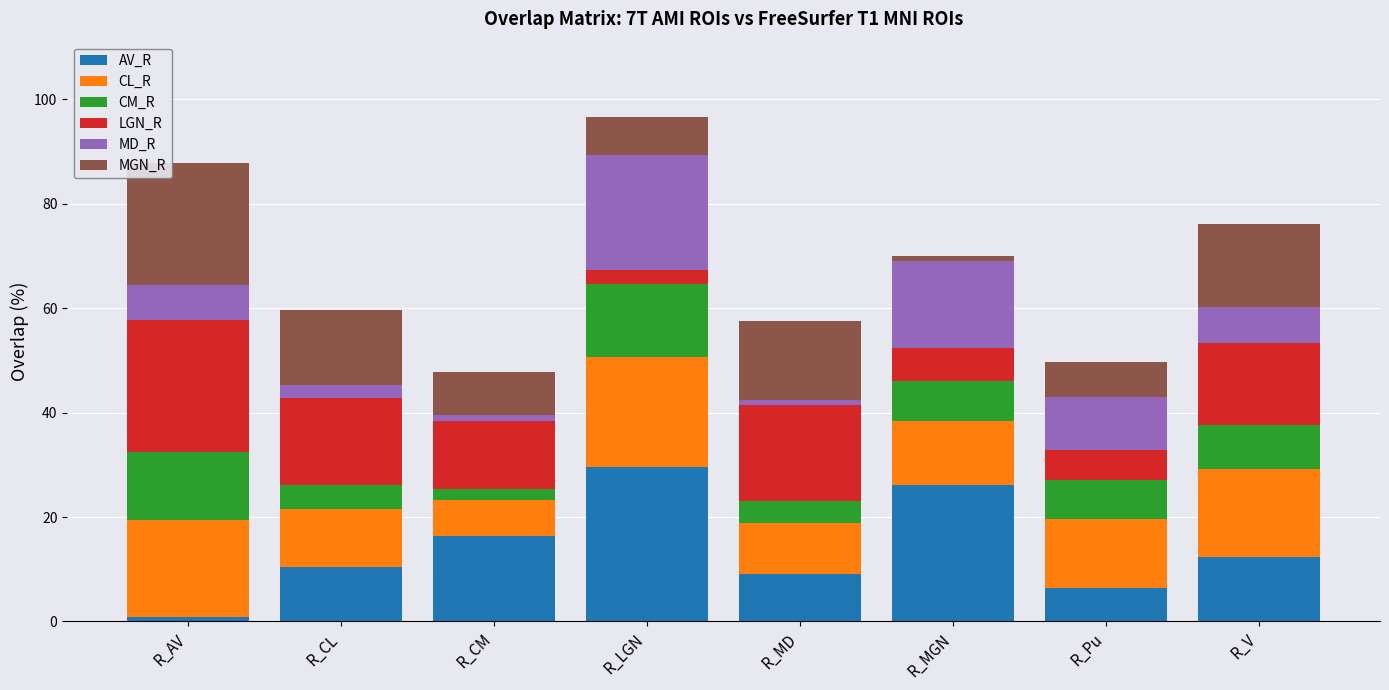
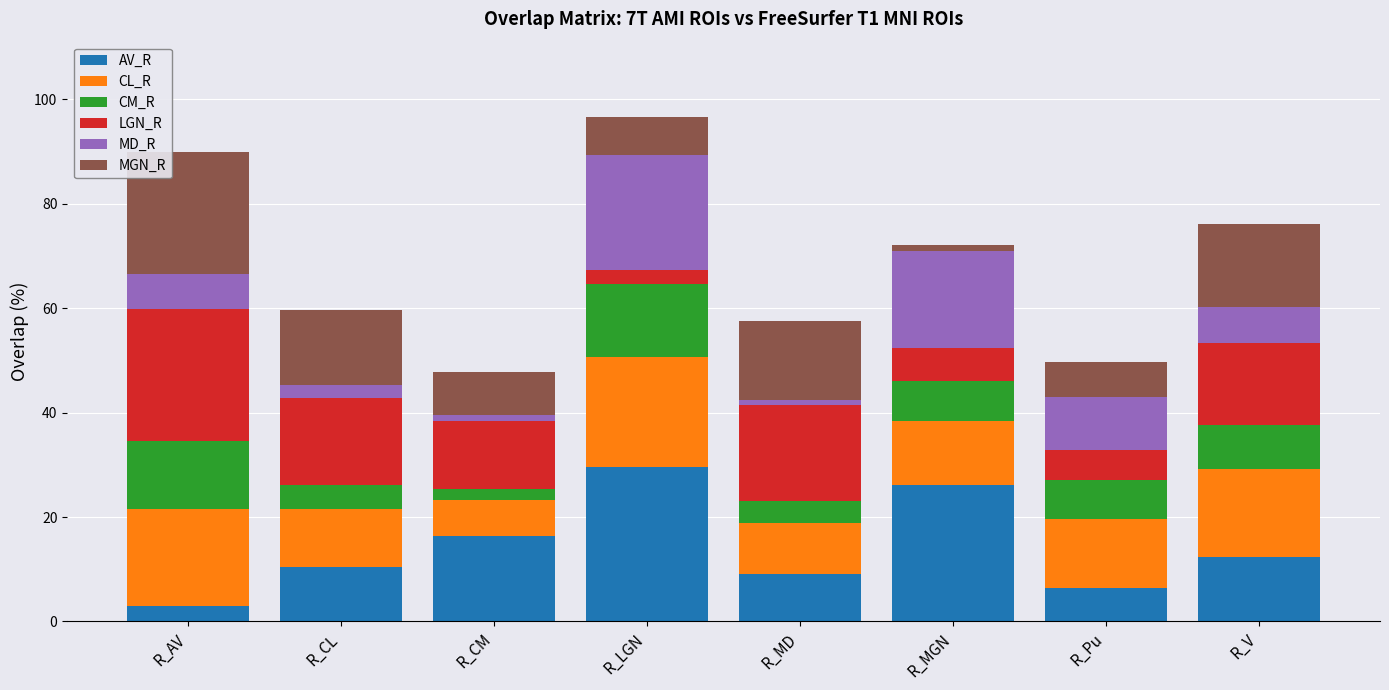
  {
    "AV_R": {
-     "R_AV": 1,
+     "R_AV": 3,
      "R_CL": 10,
      "R_CM": 16,
      "R_LGN": 30,
      "R_MD": 9,
      "R_MGN": 26,
      "R_Pu": 6,
      "R_V": 12
    },
    "CL_R": {
      "R_AV": 19,
      "R_CL": 11,
      "R_CM": 7,
      "R_LGN": 21,
      "R_MD": 10,
      "R_MGN": 12,
      "R_Pu": 13,
      "R_V": 17
    },
    "CM_R": {
      "R_AV": 13,
      "R_CL": 4,
      "R_CM": 2,
      "R_LGN": 14,
      "R_MD": 4,
      "R_MGN": 8,
      "R_Pu": 7,
      "R_V": 8
    },
    "LGN_R": {
      "R_AV": 25,
      "R_CL": 17,
      "R_CM": 13,
      "R_LGN": 3,
      "R_MD": 18,
      "R_MGN": 6,
      "R_Pu": 6,
      "R_V": 16
    },
    "MD_R": {
      "R_AV": 7,
      "R_CL": 2,
      "R_CM": 1,
      "R_LGN": 22,
      "R_MD": 1,
-     "R_MGN": 17,
+     "R_MGN": 19,
      "R_Pu": 10,
      "R_V": 7
    },
    "MGN_R": {
      "R_AV": 23,
      "R_CL": 14,
      "R_CM": 8,
      "R_LGN": 7,
      "R_MD": 15,
      "R_MGN": 1,
      "R_Pu": 7,
      "R_V": 16
    }
  }
